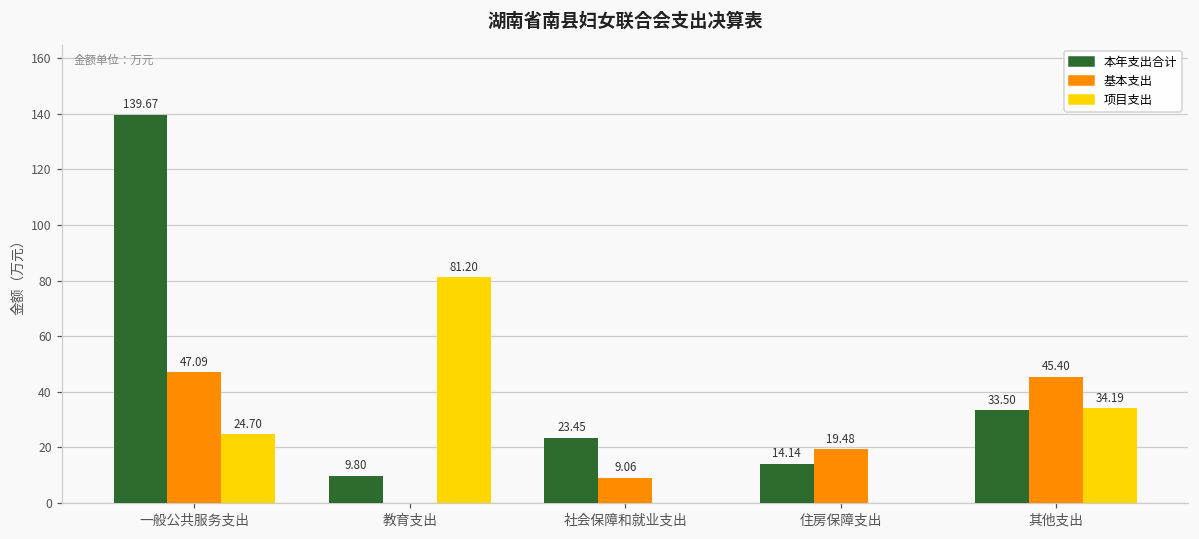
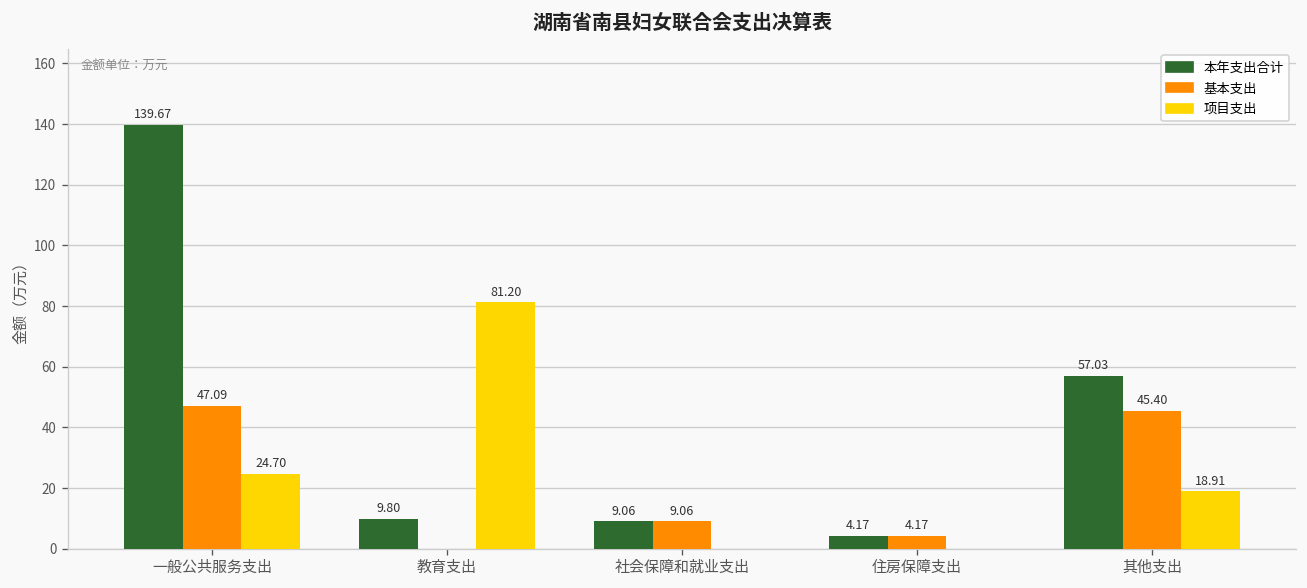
  {
    "本年支出合计": {
      "一般公共服务支出": 139.67,
      "教育支出": 9.80,
-     "社会保障和就业支出": 23.45,
-     "住房保障支出": 14.14,
-     "其他支出": 33.50
+     "社会保障和就业支出": 9.06,
+     "住房保障支出": 4.17,
+     "其他支出": 57.03
    },
    "基本支出": {
      "一般公共服务支出": 47.09,
      "社会保障和就业支出": 9.06,
-     "住房保障支出": 19.48,
+     "住房保障支出": 4.17,
      "其他支出": 45.40
    },
    "项目支出": {
      "一般公共服务支出": 24.70,
      "教育支出": 81.20,
-     "其他支出": 34.19
+     "其他支出": 18.91
    }
  }
